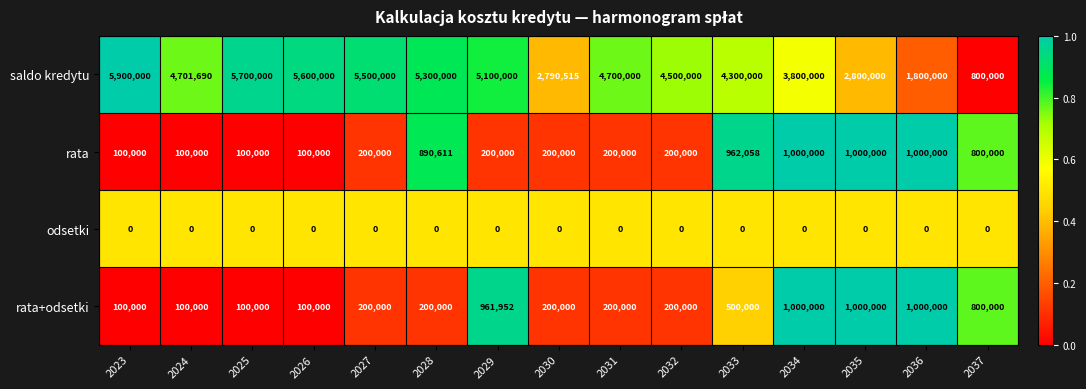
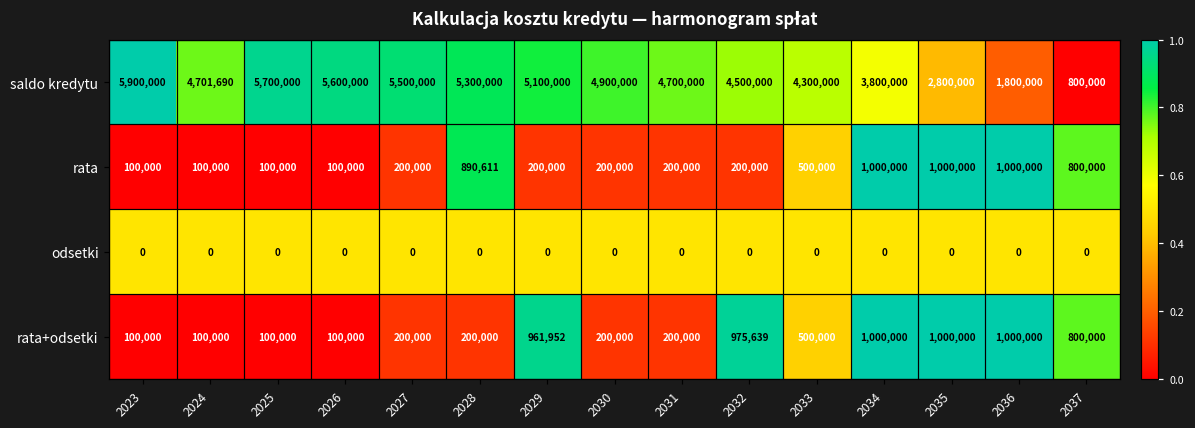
  {
    "saldo kredytu": {
      "2023": "5,900,000",
      "2024": "4,701,690",
      "2025": "5,700,000",
      "2026": "5,600,000",
      "2027": "5,500,000",
      "2028": "5,300,000",
      "2029": "5,100,000",
-     "2030": "2,790,515",
+     "2030": "4,900,000",
      "2031": "4,700,000",
      "2032": "4,500,000",
      "2033": "4,300,000",
      "2034": "3,800,000",
      "2035": "2,800,000",
      "2036": "1,800,000",
      "2037": "800,000"
    },
    "rata": {
      "2023": "100,000",
      "2024": "100,000",
      "2025": "100,000",
      "2026": "100,000",
      "2027": "200,000",
      "2028": "890,611",
      "2029": "200,000",
      "2030": "200,000",
      "2031": "200,000",
      "2032": "200,000",
-     "2033": "962,058",
+     "2033": "500,000",
      "2034": "1,000,000",
      "2035": "1,000,000",
      "2036": "1,000,000",
      "2037": "800,000"
    },
    "odsetki": {
      "2023": "0",
      "2024": "0",
      "2025": "0",
      "2026": "0",
      "2027": "0",
      "2028": "0",
      "2029": "0",
      "2030": "0",
      "2031": "0",
      "2032": "0",
      "2033": "0",
      "2034": "0",
      "2035": "0",
      "2036": "0",
      "2037": "0"
    },
    "rata+odsetki": {
      "2023": "100,000",
      "2024": "100,000",
      "2025": "100,000",
      "2026": "100,000",
      "2027": "200,000",
      "2028": "200,000",
      "2029": "961,952",
      "2030": "200,000",
      "2031": "200,000",
-     "2032": "200,000",
+     "2032": "975,639",
      "2033": "500,000",
      "2034": "1,000,000",
      "2035": "1,000,000",
      "2036": "1,000,000",
      "2037": "800,000"
    }
  }
